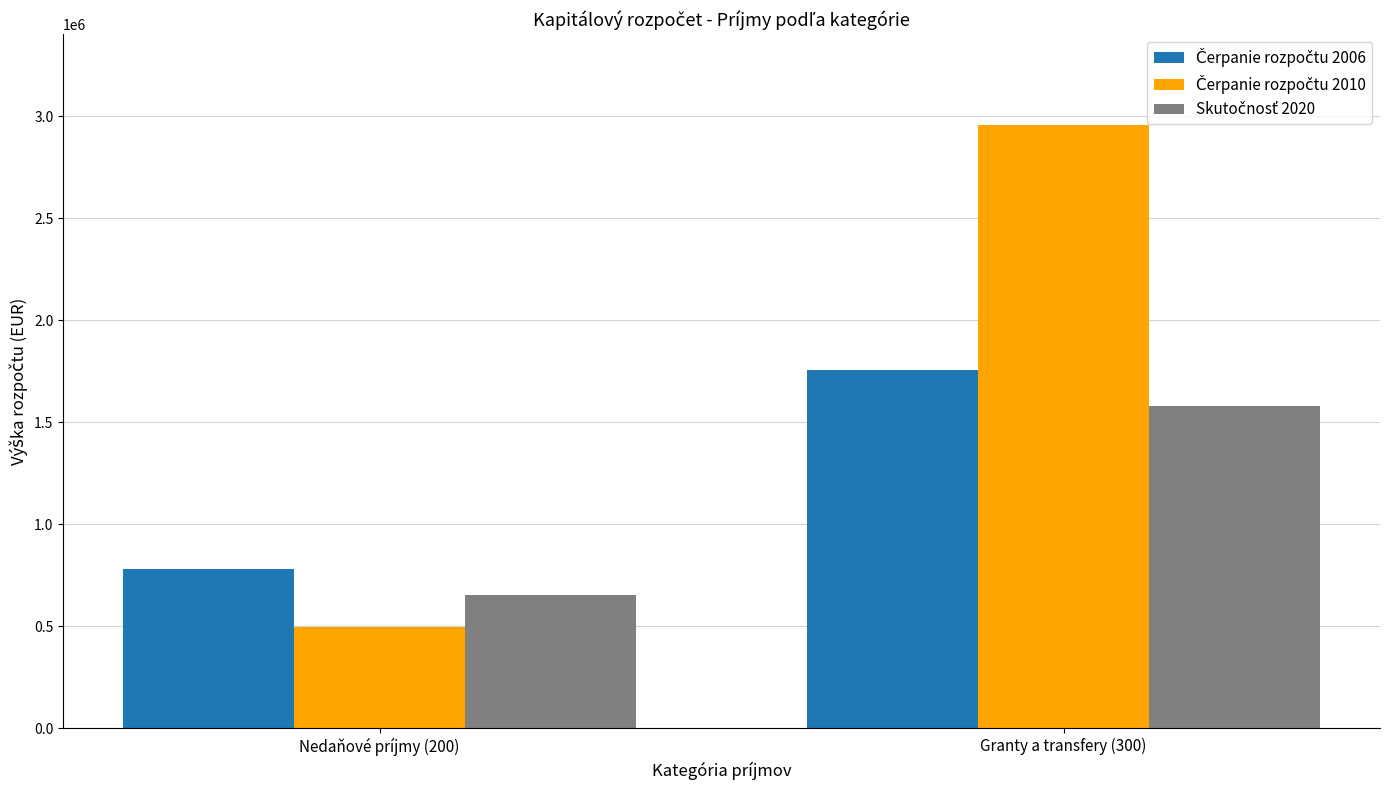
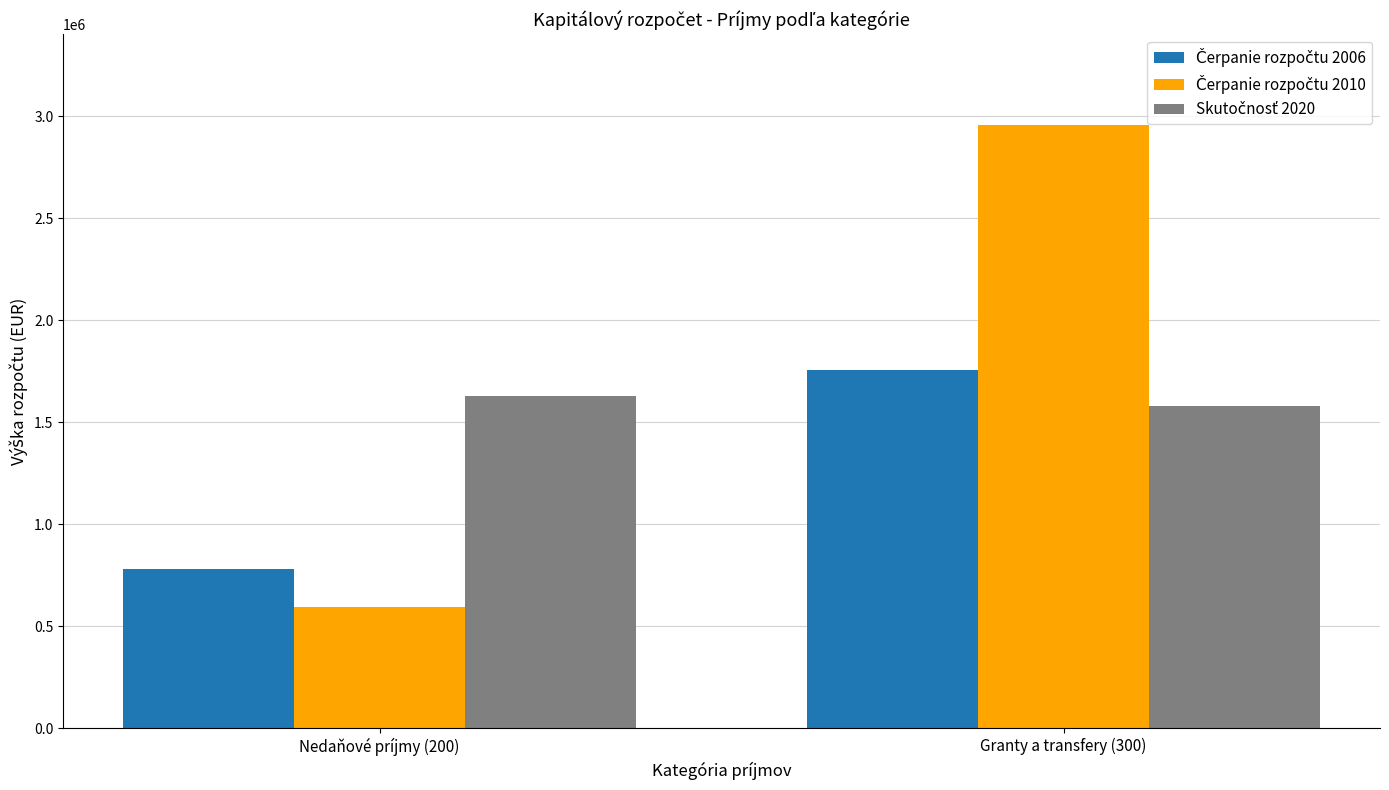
  {
    "Čerpanie rozpočtu 2006": {
      "Nedaňové príjmy (200)": 780000,
      "Granty a transfery (300)": 1760000
    },
    "Čerpanie rozpočtu 2010": {
-     "Nedaňové príjmy (200)": 500000,
+     "Nedaňové príjmy (200)": 600000,
      "Granty a transfery (300)": 2960000
    },
    "Skutočnosť 2020": {
-     "Nedaňové príjmy (200)": 650000,
+     "Nedaňové príjmy (200)": 1630000,
      "Granty a transfery (300)": 1580000
    }
  }
